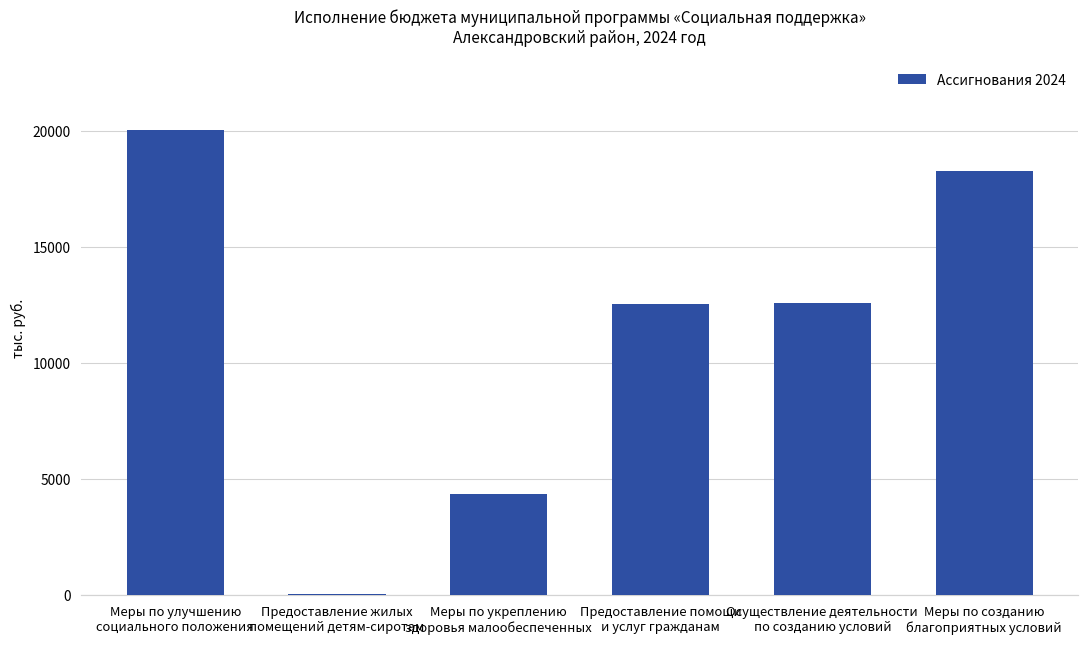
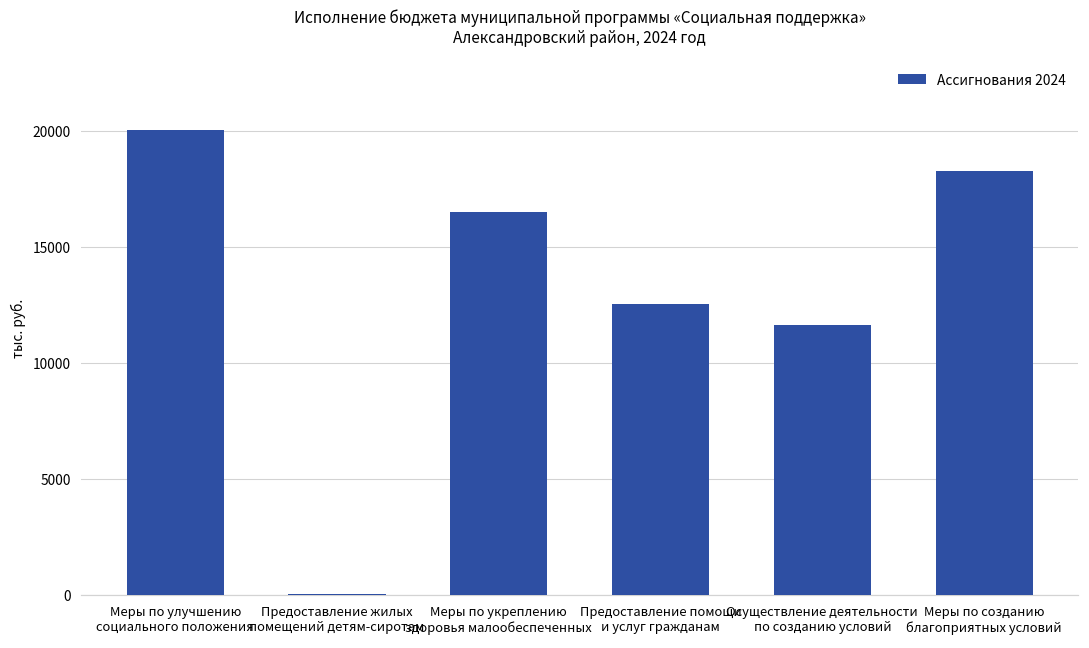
  {
    "Меры по улучшению социального положения": 20000,
-   "Меры по укреплению здоровья малообеспеченных": 4300,
+   "Меры по укреплению здоровья малообеспеченных": 16500,
    "Предоставление помощи и услуг гражданам": 12500,
-   "Осуществление деятельности по созданию условий": 12600,
+   "Осуществление деятельности по созданию условий": 11600,
    "Меры по созданию благоприятных условий": 18300
  }
